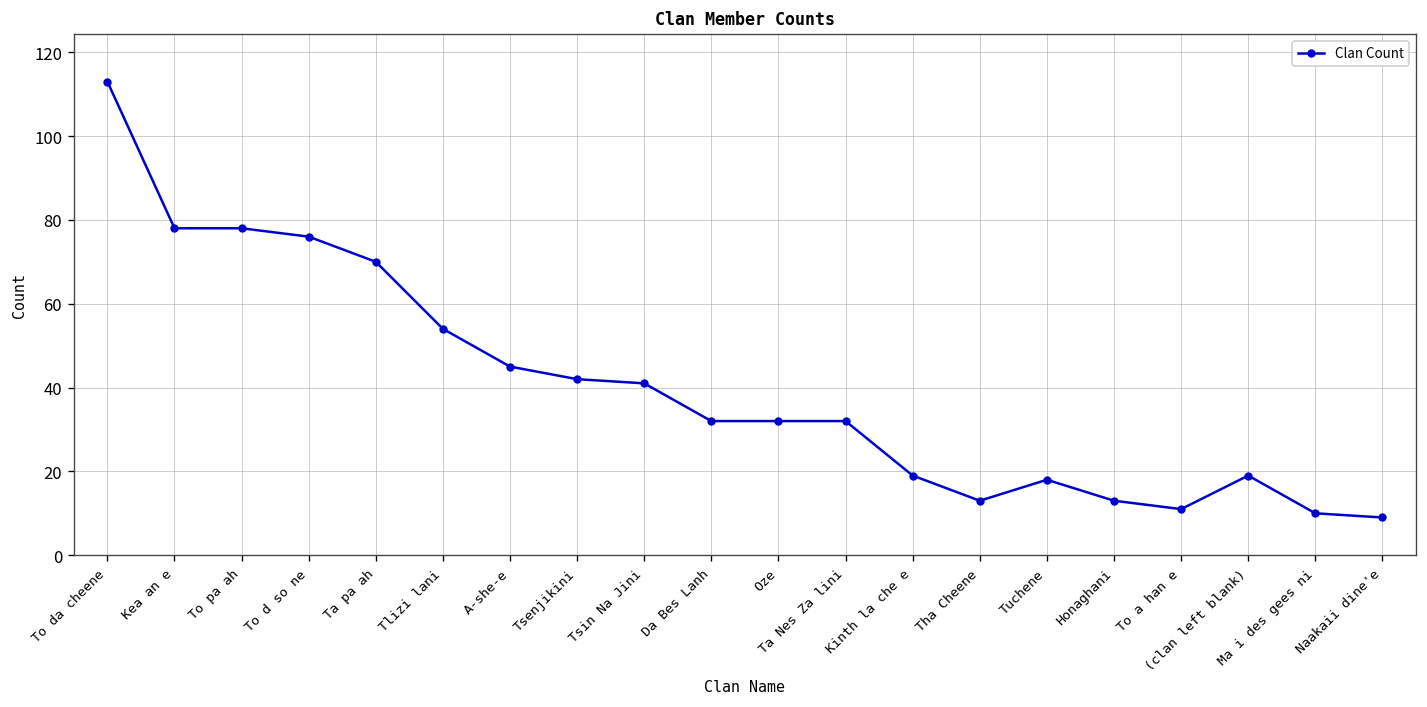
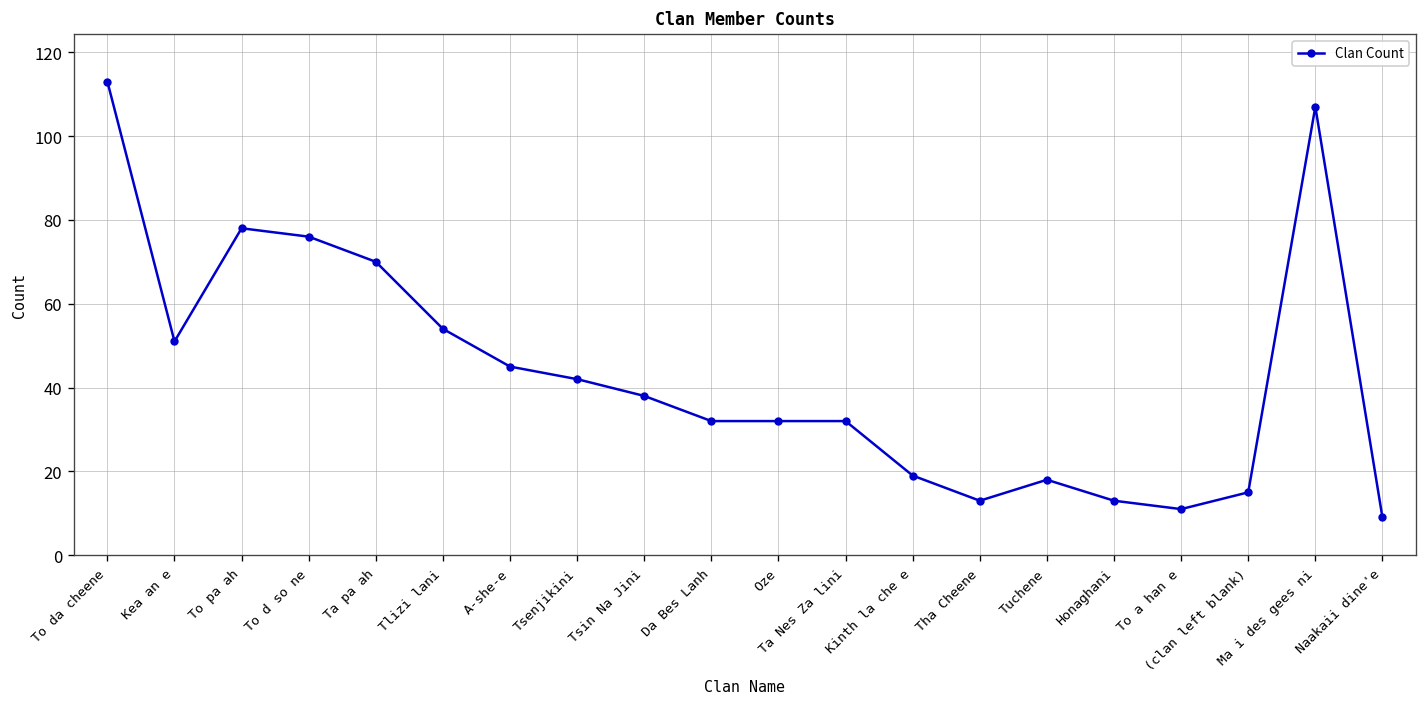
  {
    "To da cheene": 113,
-   "Kea an e": 78,
+   "Kea an e": 51,
    "To pa ah": 78,
    "To d so ne": 76,
    "Ta pa ah": 70,
    "Tlizi lani": 54,
    "A-she-e": 45,
    "Tsenjikini": 42,
-   "Tsin Na Jini": 41,
+   "Tsin Na Jini": 38,
    "Da Bes Lanh": 32,
    "Oze": 32,
    "Ta Nes Za lini": 32,
    "Kinth la che e": 19,
    "Tha Cheene": 13,
    "Tuchene": 18,
    "Honaghani": 13,
    "To a han e": 11,
-   "(clan left blank)": 19,
-   "Ma i des gees ni": 10,
+   "(clan left blank)": 15,
+   "Ma i des gees ni": 107,
    "Naakaii dine'e": 9
  }
